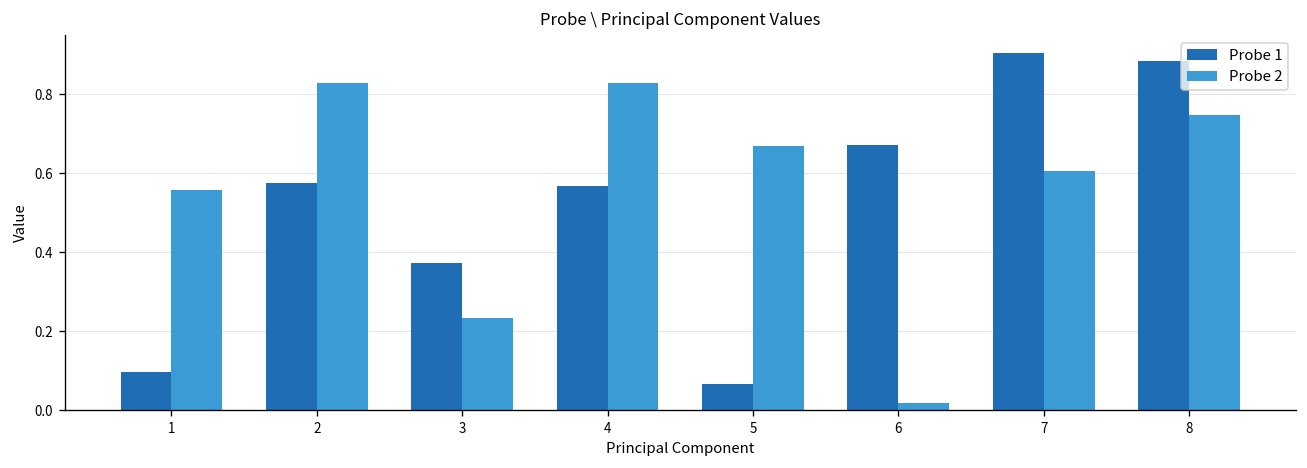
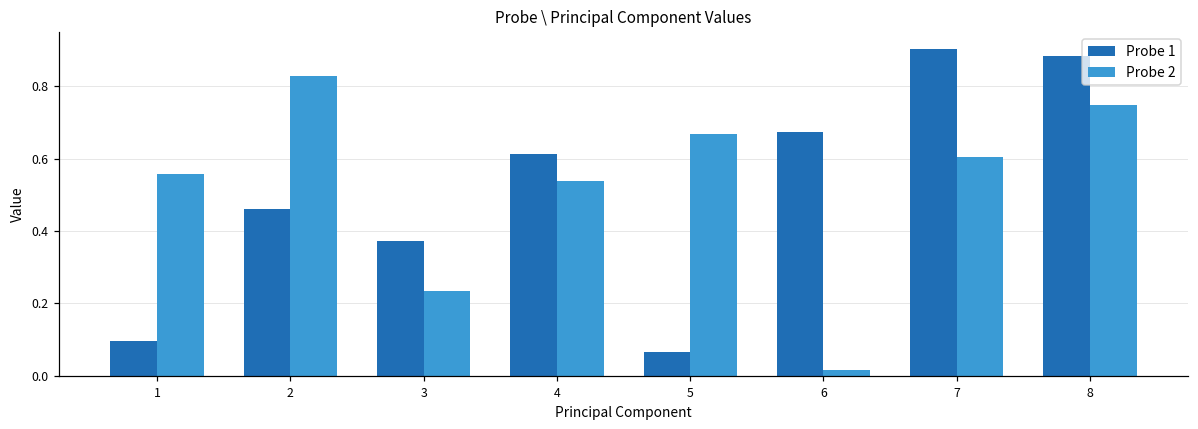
  {
    "Probe 1": {
      "1": 0.10,
-     "2": 0.57,
+     "2": 0.46,
      "3": 0.37,
-     "4": 0.57,
+     "4": 0.61,
      "5": 0.07,
      "6": 0.67,
      "7": 0.90,
      "8": 0.88
    },
    "Probe 2": {
      "1": 0.56,
      "2": 0.83,
      "3": 0.23,
-     "4": 0.83,
+     "4": 0.54,
      "5": 0.67,
      "6": 0.02,
      "7": 0.60,
      "8": 0.75
    }
  }
